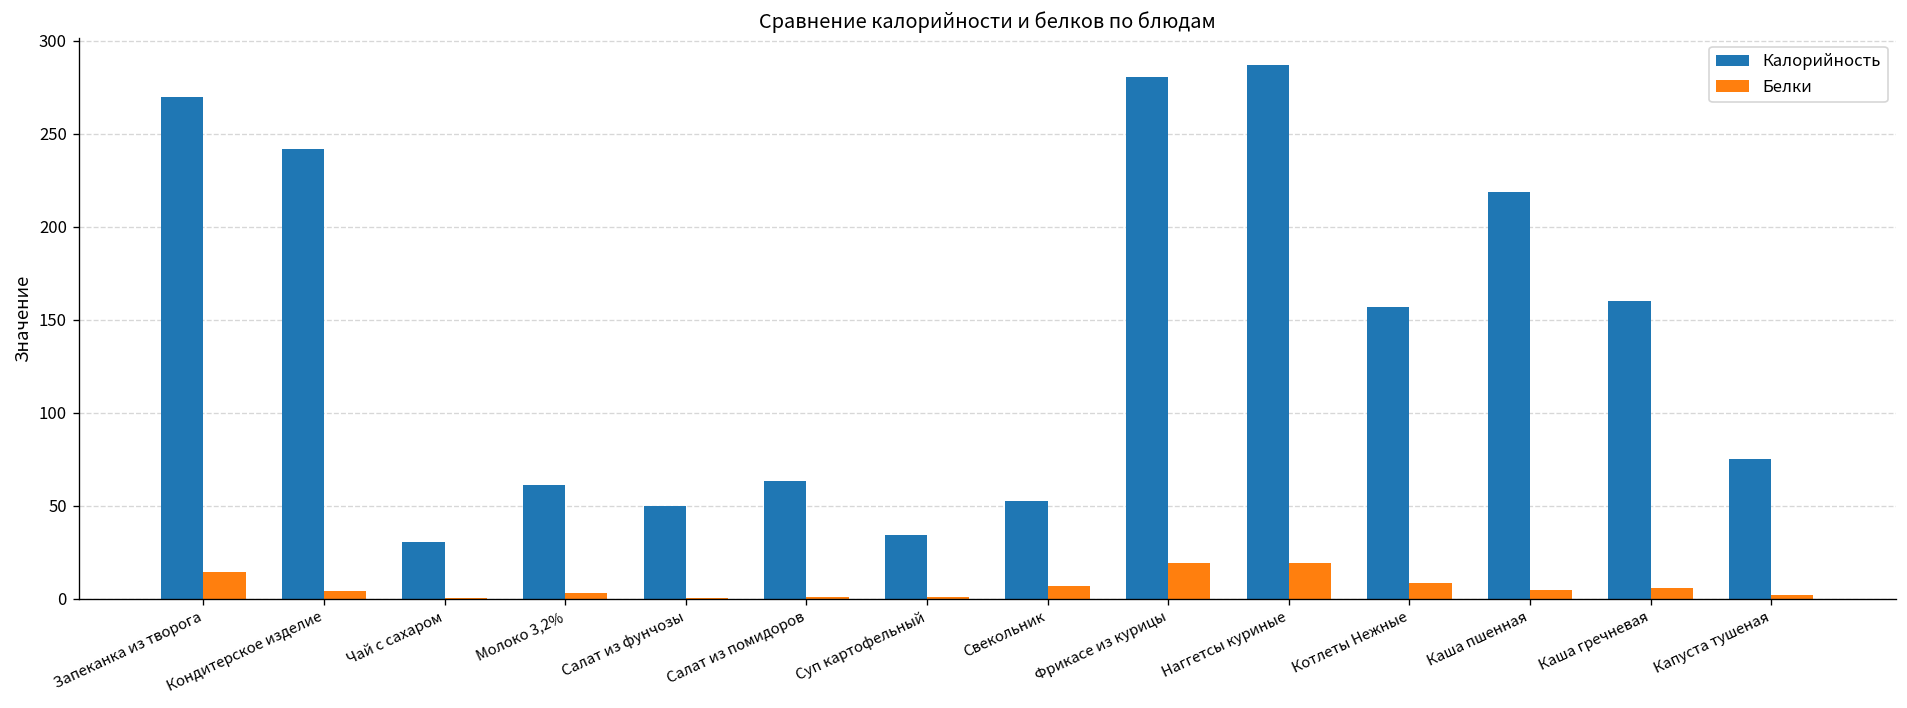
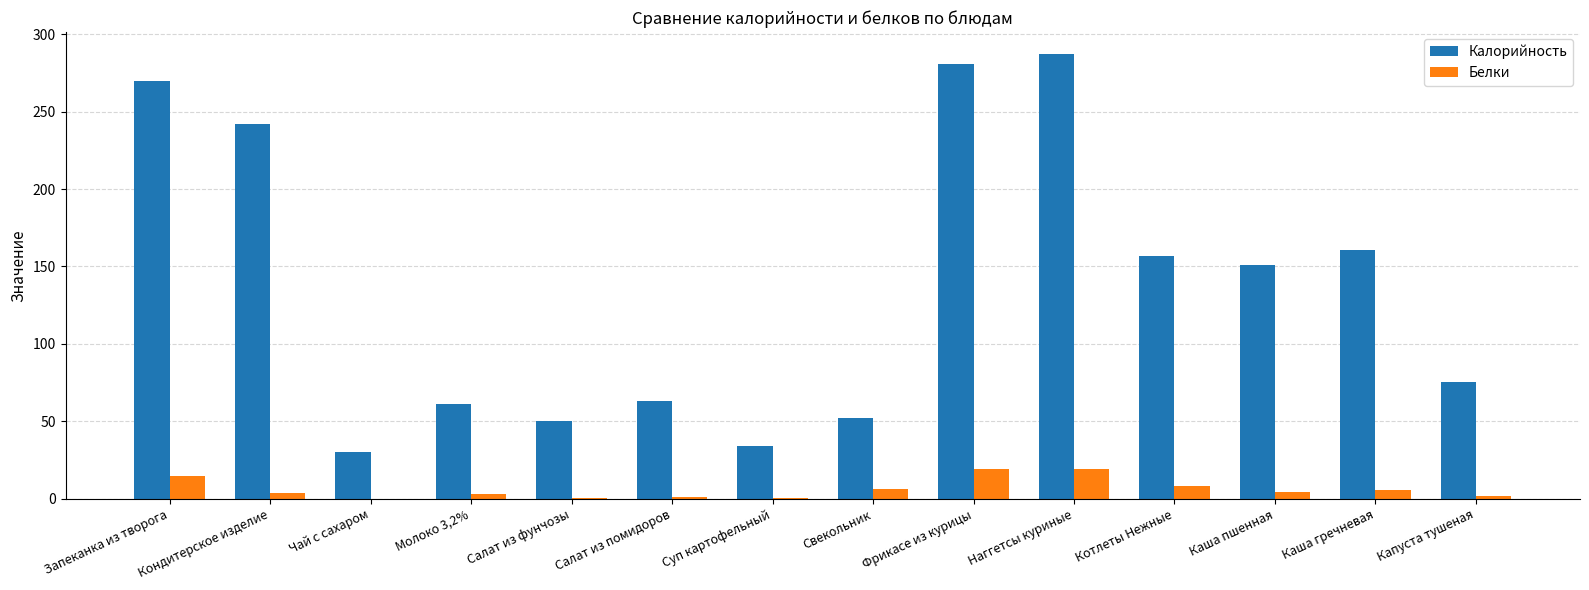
  {
    "Калорийность": {
      "Запеканка из творога": 270,
      "Кондитерское изделие": 242,
      "Чай с сахаром": 30,
      "Молоко 3,2%": 61,
      "Салат из фунчозы": 50,
      "Салат из помидоров": 63,
      "Суп картофельный": 34,
      "Свекольник": 52,
      "Фрикасе из курицы": 281,
      "Наггетсы куриные": 287,
      "Котлеты Нежные": 157,
-     "Каша пшенная": 219,
+     "Каша пшенная": 151,
      "Каша гречневая": 160,
      "Капуста тушеная": 75
    },
    "Белки": {
      "Запеканка из творога": 15,
      "Кондитерское изделие": 4,
      "Молоко 3,2%": 3,
      "Свекольник": 7,
      "Фрикасе из курицы": 19,
      "Наггетсы куриные": 19,
      "Котлеты Нежные": 8,
      "Каша пшенная": 4,
      "Каша гречневая": 6,
      "Капуста тушеная": 2
    }
  }
